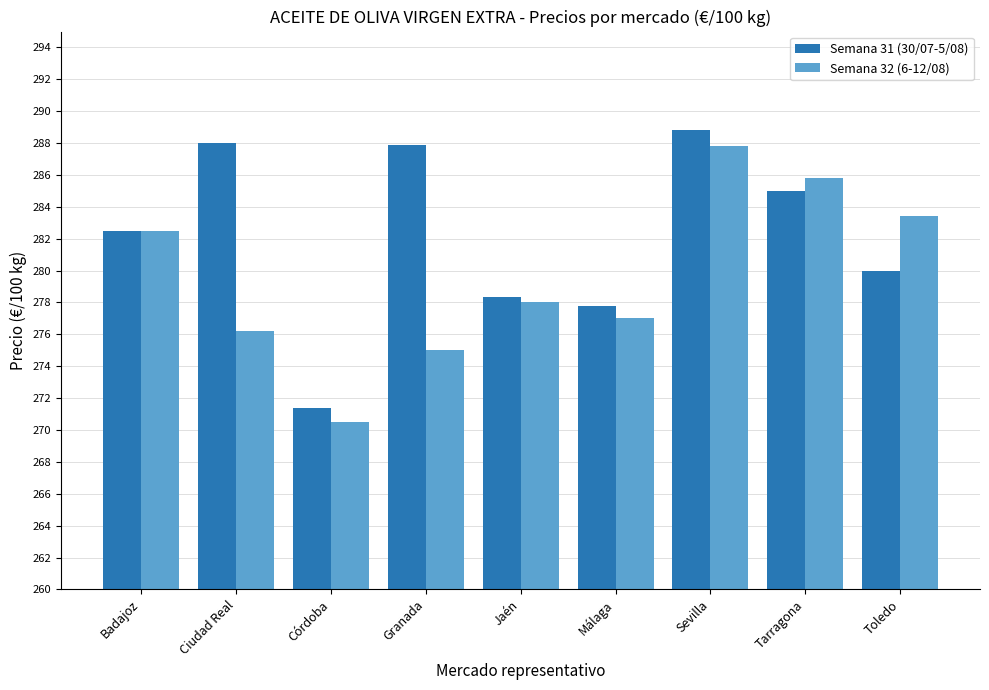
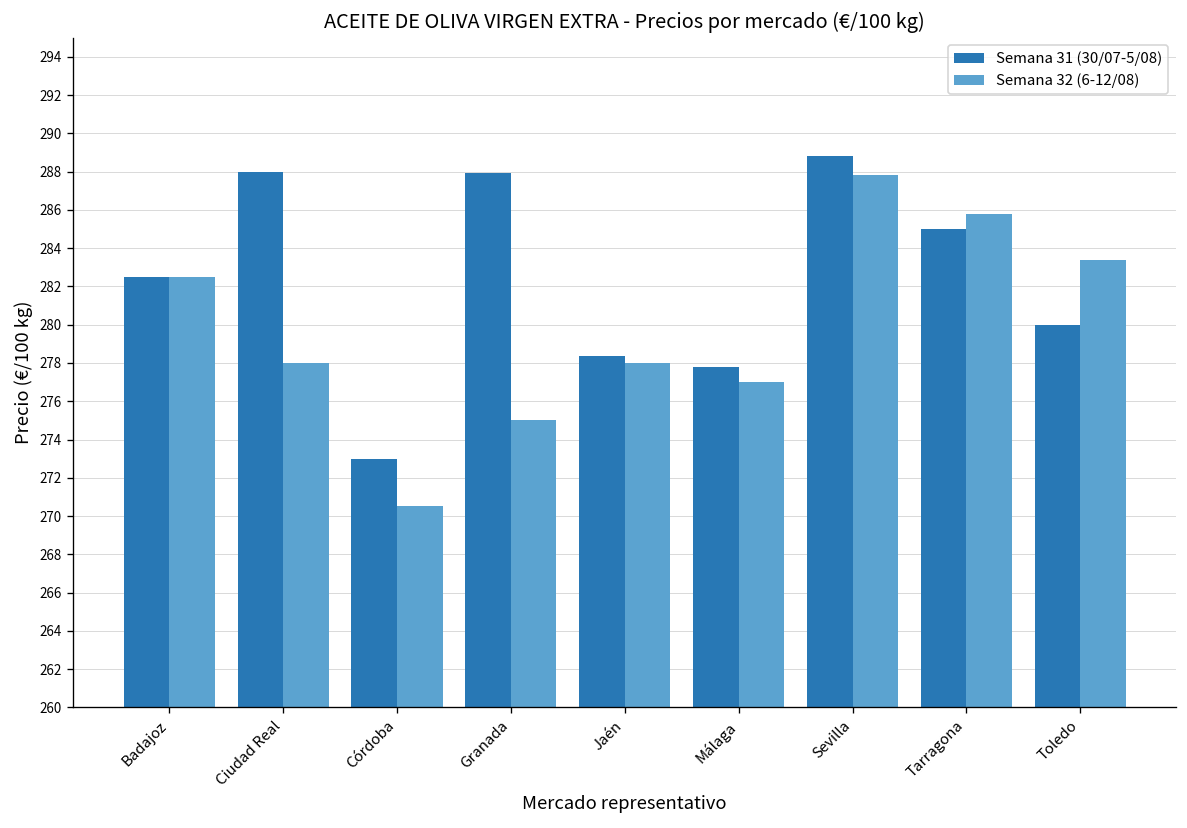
  {
    "Semana 31 (30/07-5/08)": {
      "Badajoz": 282.5,
      "Ciudad Real": 288.0,
-     "Córdoba": 271.4,
+     "Córdoba": 273.0,
      "Granada": 287.9,
      "Jaén": 278.4,
      "Málaga": 277.8,
      "Sevilla": 288.8,
      "Tarragona": 285.0,
      "Toledo": 280.0
    },
    "Semana 32 (6-12/08)": {
      "Badajoz": 282.5,
-     "Ciudad Real": 276.2,
+     "Ciudad Real": 278.0,
      "Córdoba": 270.5,
      "Granada": 275.0,
      "Jaén": 278.0,
      "Málaga": 277.0,
      "Sevilla": 287.8,
      "Tarragona": 285.8,
      "Toledo": 283.4
    }
  }
